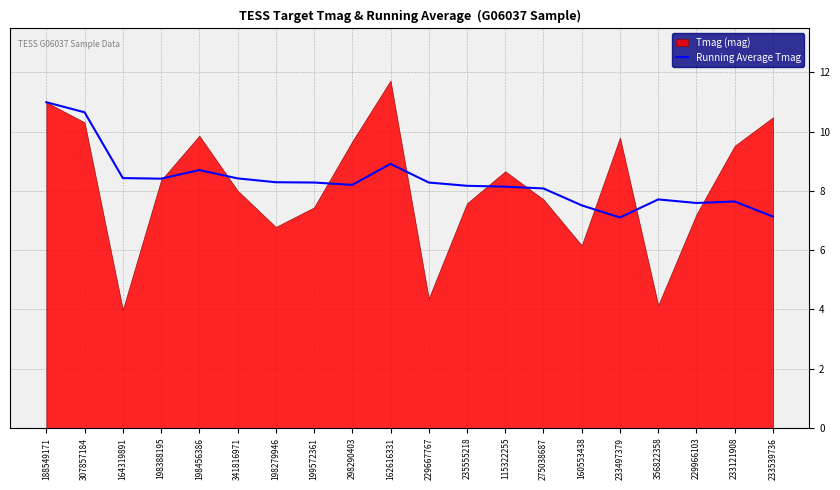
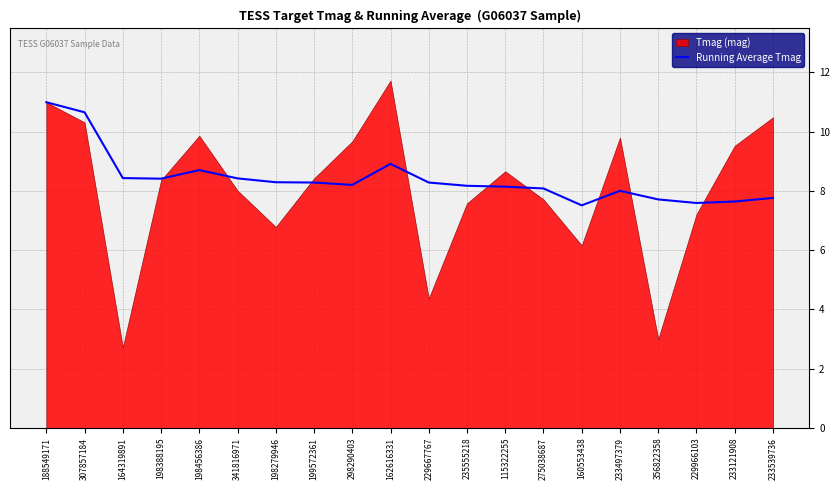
  {
    "Running Average Tmag": {
      "307857184": 10.7,
      "164319891": 8.4,
      "198456386": 8.7,
      "341816971": 8.4,
      "198279946": 8.3,
      "199572361": 8.3,
      "298290403": 8.2,
      "162616331": 8.9,
      "229667767": 8.3,
      "235555218": 8.2,
      "115322255": 8.1,
      "275038687": 8.1,
      "160553438": 7.5,
-     "233497379": 7.1,
+     "233497379": 8.0,
      "356822358": 7.7,
      "229966103": 7.6,
      "233121908": 7.6,
-     "233539736": 7.1
+     "233539736": 7.8
    },
    "Tmag (mag)": {
      "307857184": 10.3,
-     "164319891": 4.0,
+     "164319891": 2.7,
      "198456386": 9.9,
      "341816971": 8.0,
      "198279946": 6.8,
-     "199572361": 7.4,
+     "199572361": 8.4,
      "298290403": 9.7,
      "162616331": 11.7,
      "229667767": 4.4,
      "235555218": 7.6,
      "115322255": 8.7,
      "275038687": 7.7,
      "160553438": 6.2,
      "233497379": 9.8,
-     "356822358": 4.1,
+     "356822358": 3.0,
      "229966103": 7.2,
      "233121908": 9.5,
      "233539736": 10.5
    }
  }
